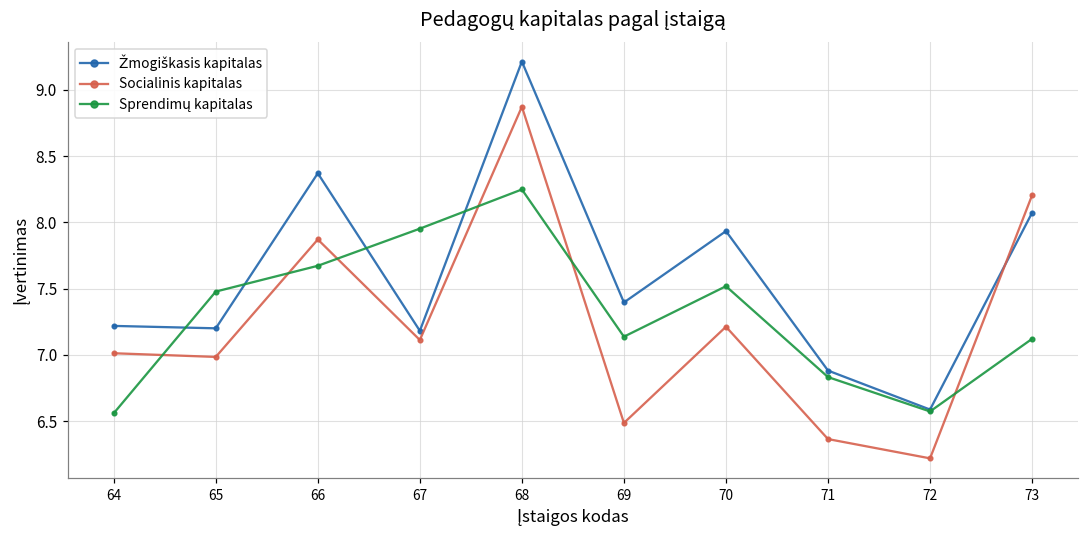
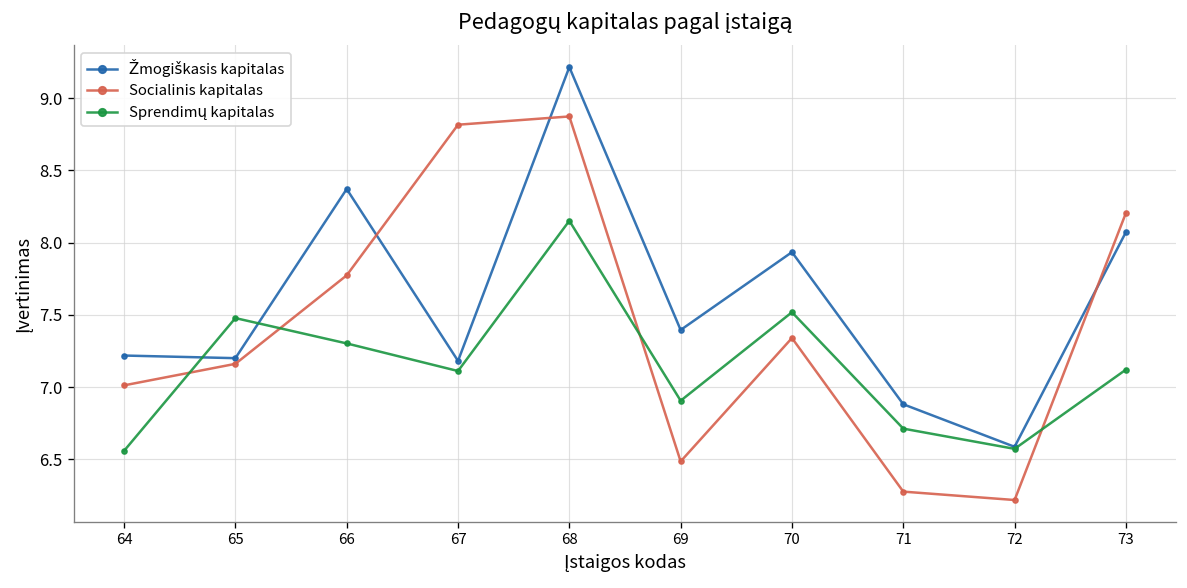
  {
    "Žmogiškasis kapitalas": {
      "64": 7.22,
      "65": 7.20,
      "66": 8.37,
      "67": 7.18,
      "68": 9.21,
      "69": 7.40,
      "70": 7.93,
      "71": 6.88,
      "73": 8.07
    },
    "Socialinis kapitalas": {
      "64": 7.01,
-     "65": 6.98,
-     "66": 7.87,
-     "67": 7.11,
+     "65": 7.16,
+     "66": 7.77,
+     "67": 8.82,
      "68": 8.87,
      "69": 6.49,
-     "70": 7.21,
-     "71": 6.36,
+     "70": 7.34,
+     "71": 6.28,
      "72": 6.22,
      "73": 8.20
    },
    "Sprendimų kapitalas": {
      "64": 6.56,
      "65": 7.48,
-     "66": 7.67,
-     "67": 7.95,
-     "68": 8.25,
-     "69": 7.14,
+     "66": 7.30,
+     "67": 7.11,
+     "68": 8.15,
+     "69": 6.91,
      "70": 7.52,
-     "71": 6.83,
+     "71": 6.71,
      "73": 7.12
    }
  }
